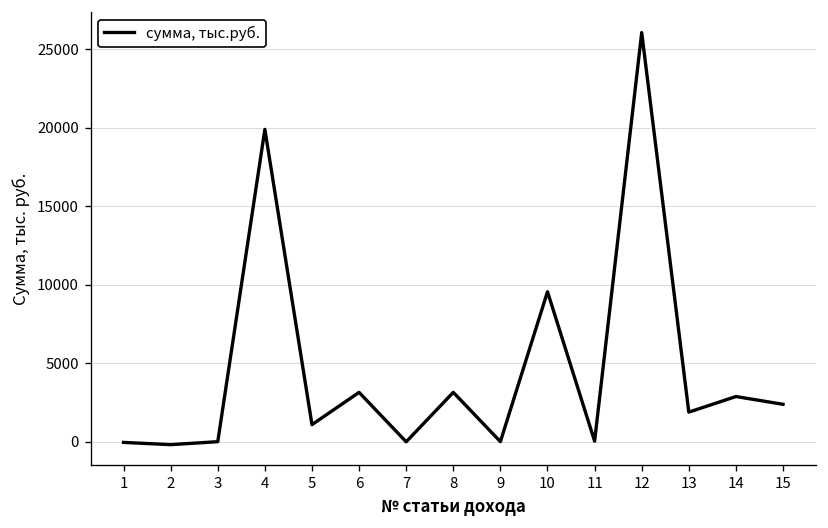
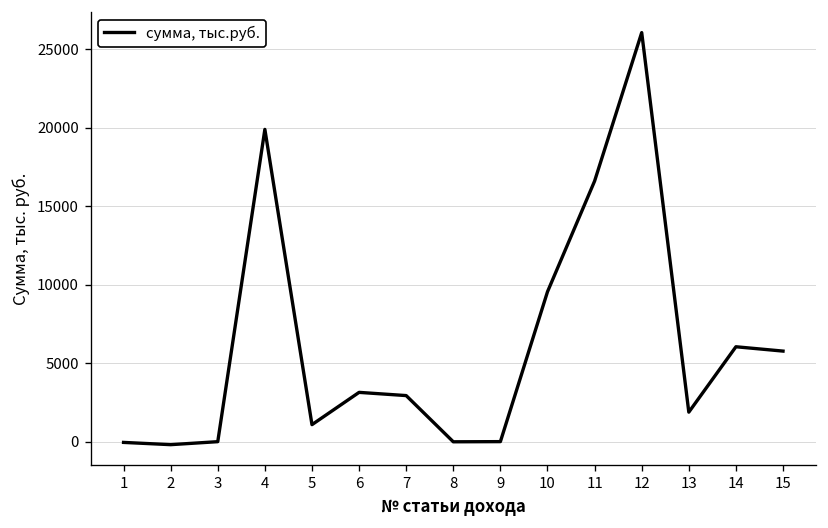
  {
    "1": 0,
    "2": -200,
    "3": 0,
    "4": 19900,
    "5": 1100,
    "6": 3200,
-   "7": 0,
-   "8": 3200,
+   "7": 2900,
+   "8": 0,
    "9": 0,
    "10": 9600,
-   "11": 0,
+   "11": 16600,
    "12": 26100,
    "13": 1900,
-   "14": 2900,
-   "15": 2400
+   "14": 6100,
+   "15": 5800
  }
